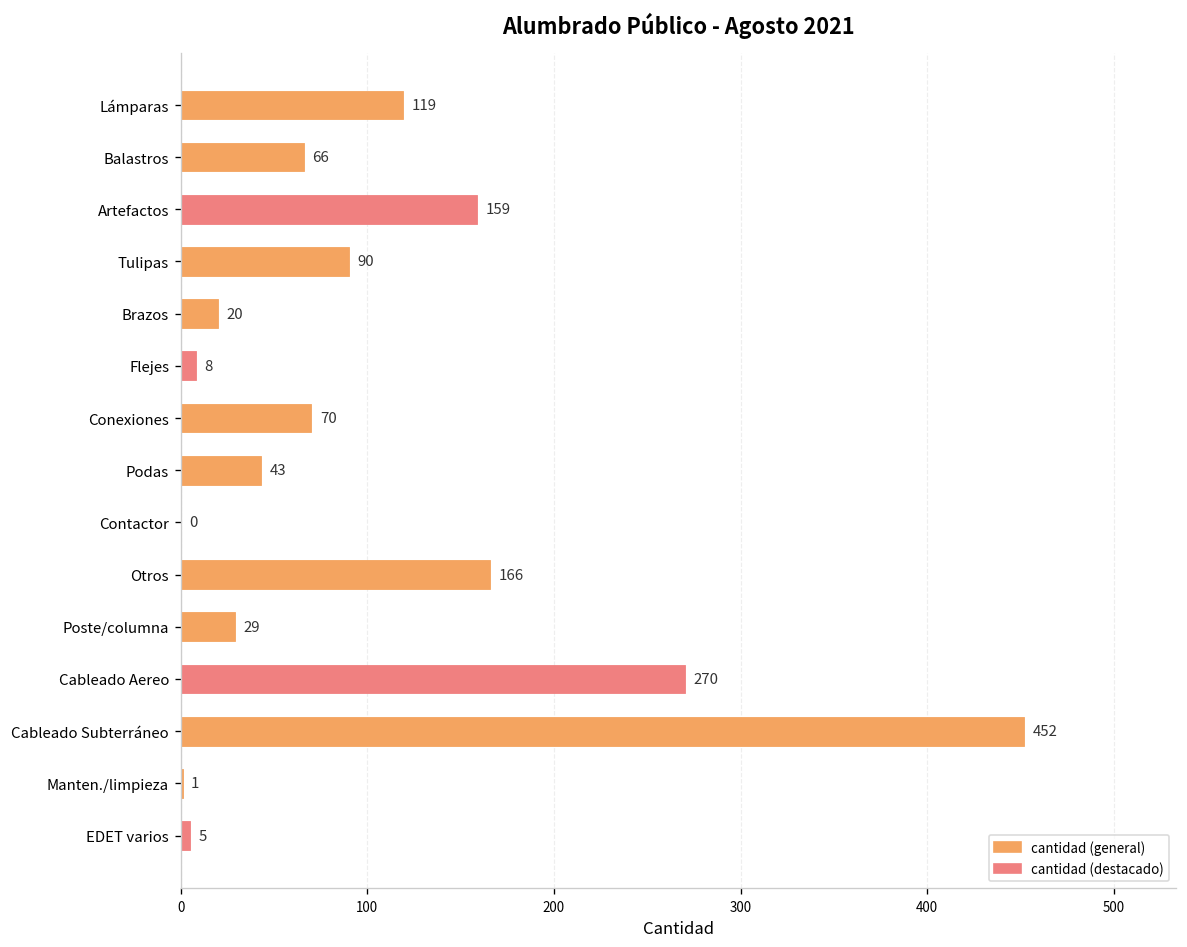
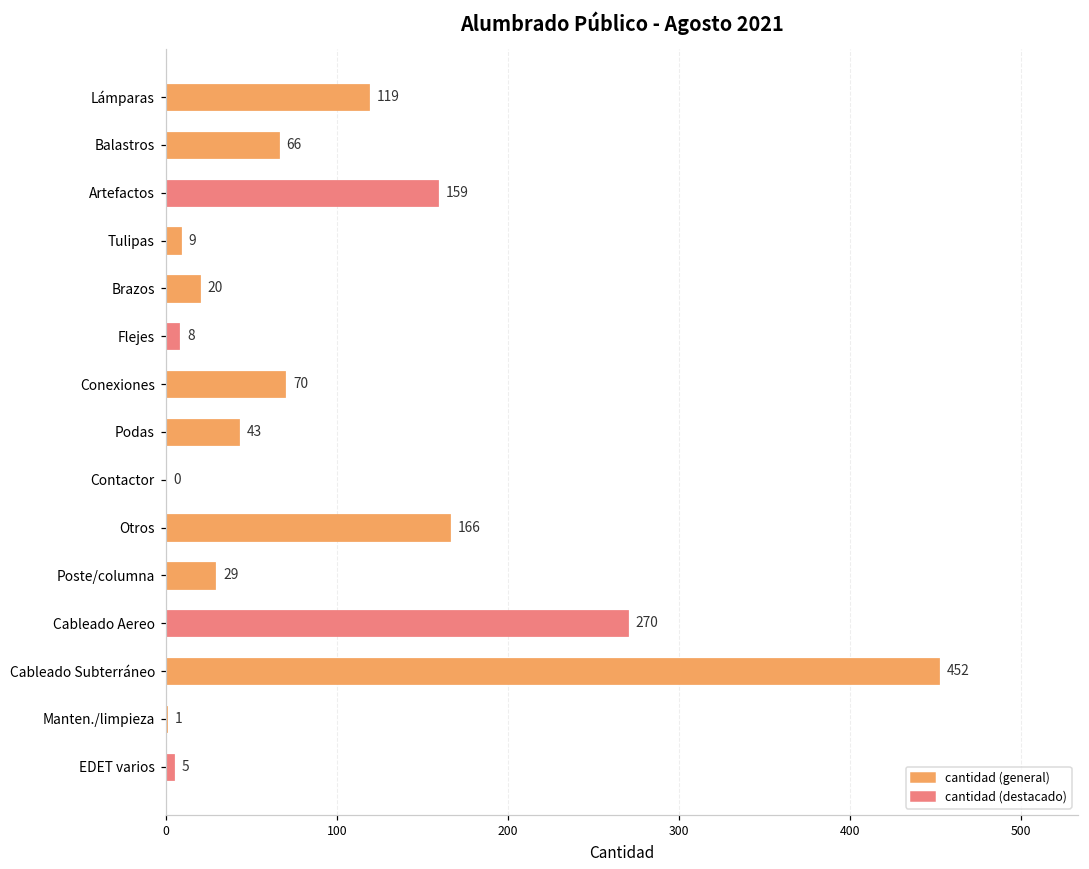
  {
    "Lámparas": 119,
    "Balastros": 66,
    "Artefactos": 159,
-   "Tulipas": 90,
+   "Tulipas": 9,
    "Brazos": 20,
    "Flejes": 8,
    "Conexiones": 70,
    "Podas": 43,
    "Contactor": 0,
    "Otros": 166,
    "Poste/columna": 29,
    "Cableado Aereo": 270,
    "Cableado Subterráneo": 452,
    "Manten./limpieza": 1,
    "EDET varios": 5
  }
